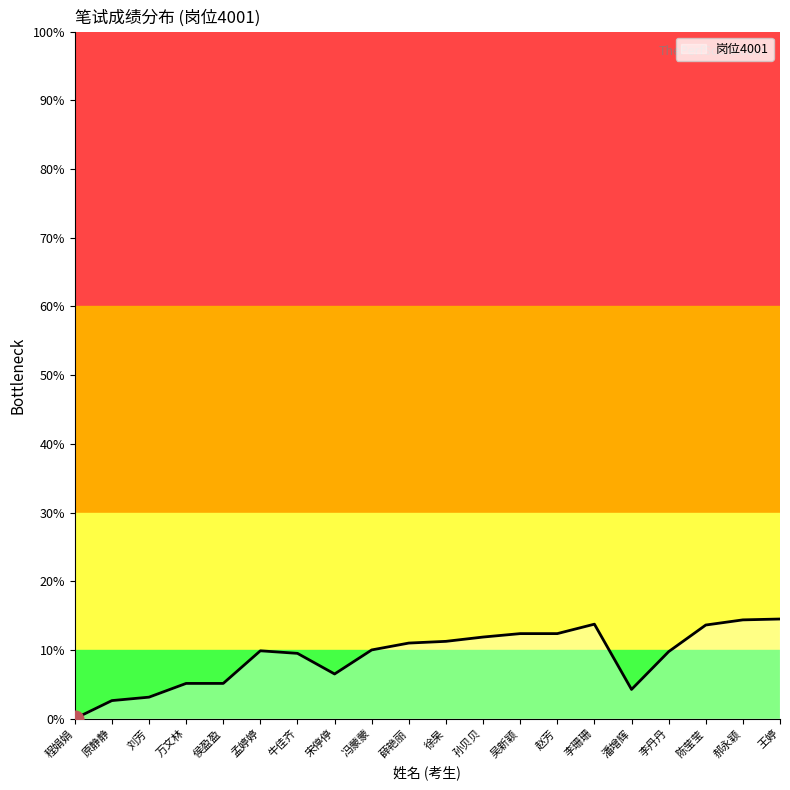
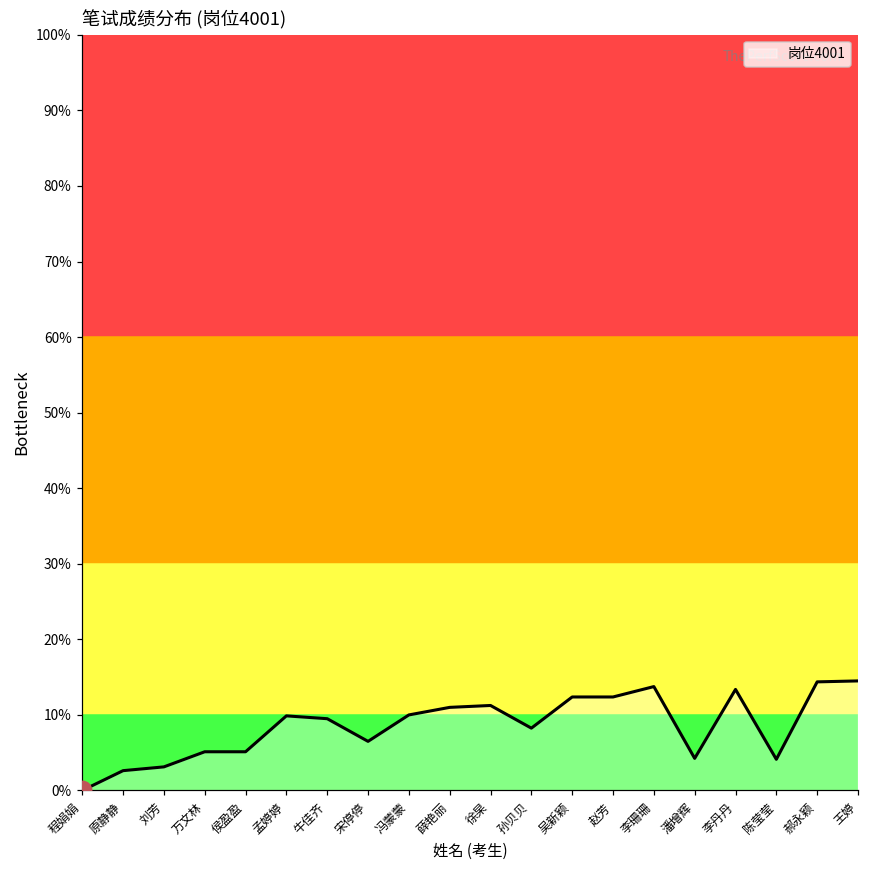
  {
    "岗位4001": {
      "原静静": "3%",
      "刘芳": "3%",
      "万文林": "5%",
      "侯盈盈": "5%",
      "孟婷婷": "10%",
      "牛佳齐": "9%",
      "宋停停": "7%",
      "冯蒙蒙": "10%",
      "薛艳丽": "11%",
      "徐杲": "11%",
-     "孙贝贝": "12%",
+     "孙贝贝": "8%",
      "吴新颖": "12%",
      "赵芳": "12%",
      "李珊珊": "14%",
      "潘增辉": "4%",
-     "李丹丹": "10%",
-     "陈莹莹": "14%",
+     "李丹丹": "13%",
+     "陈莹莹": "4%",
      "郝永颖": "14%",
      "王婷": "14%"
    }
  }
